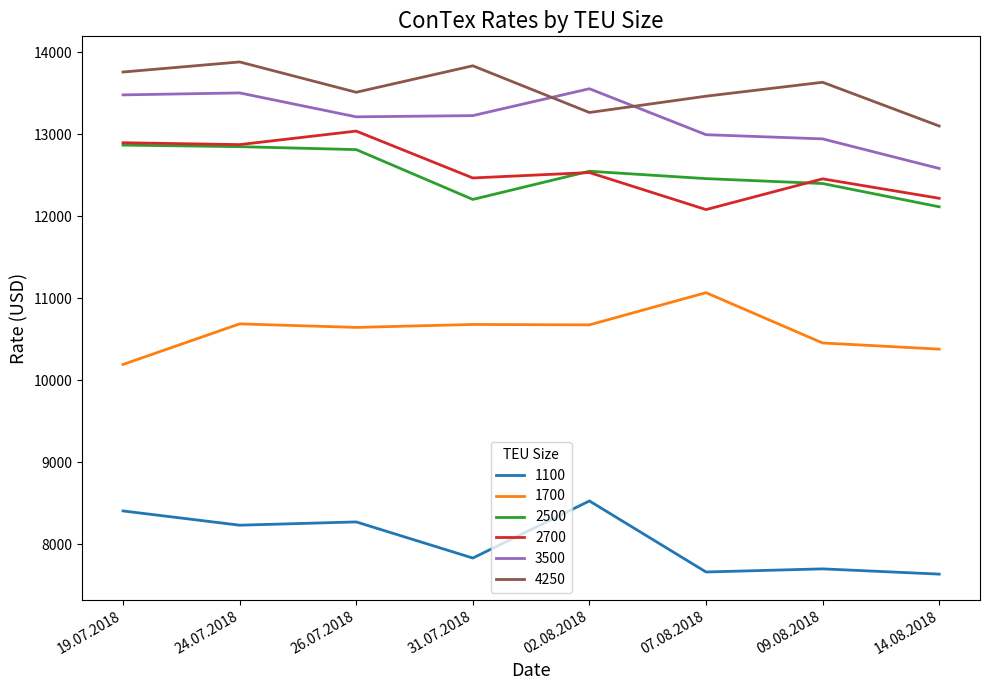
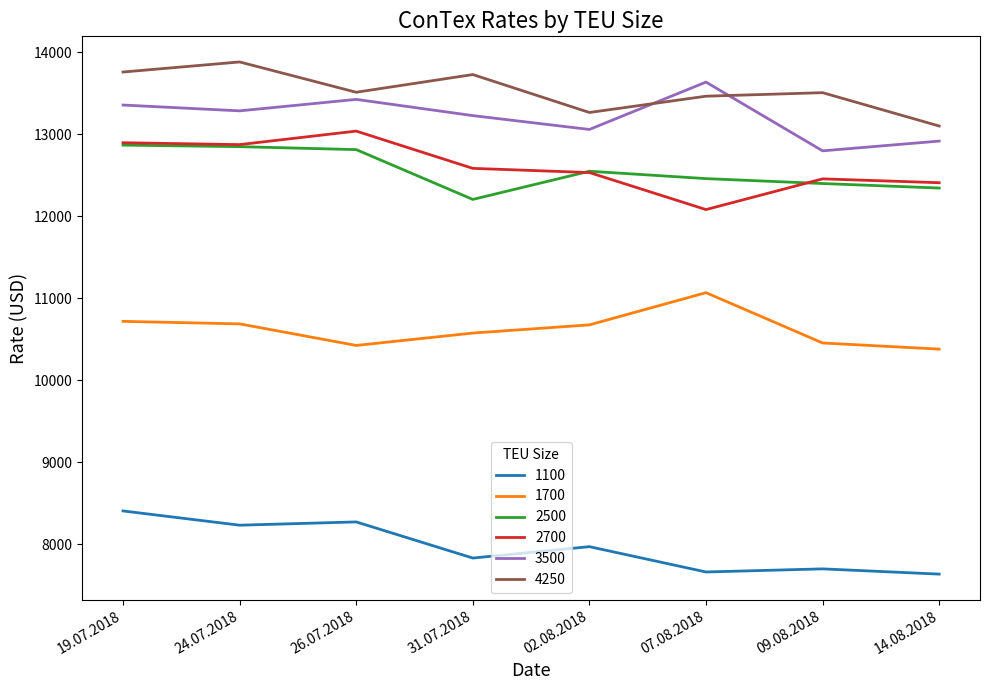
  {
    "1100": {
      "19.07.2018": 8400,
      "24.07.2018": 8200,
      "26.07.2018": 8300,
      "31.07.2018": 7800,
-     "02.08.2018": 8500,
+     "02.08.2018": 8000,
      "07.08.2018": 7700,
      "09.08.2018": 7700,
      "14.08.2018": 7600
    },
    "1700": {
-     "19.07.2018": 10200,
+     "19.07.2018": 10700,
      "24.07.2018": 10700,
-     "26.07.2018": 10600,
-     "31.07.2018": 10700,
+     "26.07.2018": 10400,
+     "31.07.2018": 10600,
      "02.08.2018": 10700,
      "07.08.2018": 11100,
      "09.08.2018": 10500,
      "14.08.2018": 10400
    },
    "2500": {
      "26.07.2018": 12800,
      "31.07.2018": 12200,
      "07.08.2018": 12500,
      "09.08.2018": 12400,
-     "14.08.2018": 12100
+     "14.08.2018": 12300
    },
    "2700": {
      "26.07.2018": 13000,
-     "31.07.2018": 12500,
+     "31.07.2018": 12600,
      "07.08.2018": 12100,
      "09.08.2018": 12500,
-     "14.08.2018": 12200
+     "14.08.2018": 12400
    },
    "3500": {
-     "19.07.2018": 13500,
-     "24.07.2018": 13500,
-     "26.07.2018": 13200,
+     "19.07.2018": 13400,
+     "24.07.2018": 13300,
+     "26.07.2018": 13400,
      "31.07.2018": 13200,
-     "02.08.2018": 13600,
-     "07.08.2018": 13000,
-     "09.08.2018": 12900,
-     "14.08.2018": 12600
+     "02.08.2018": 13100,
+     "07.08.2018": 13600,
+     "09.08.2018": 12800,
+     "14.08.2018": 12900
    },
    "4250": {
      "19.07.2018": 13800,
      "24.07.2018": 13900,
      "26.07.2018": 13500,
-     "31.07.2018": 13800,
+     "31.07.2018": 13700,
      "02.08.2018": 13300,
      "07.08.2018": 13500,
-     "09.08.2018": 13600,
+     "09.08.2018": 13500,
      "14.08.2018": 13100
    }
  }
